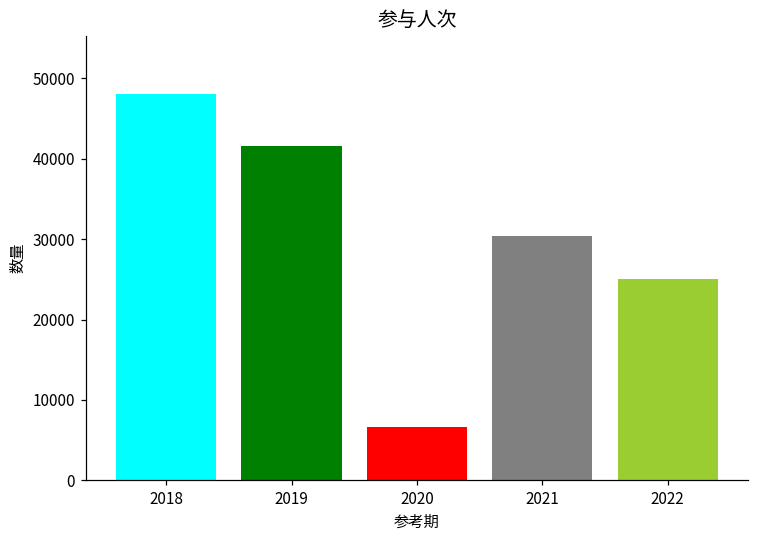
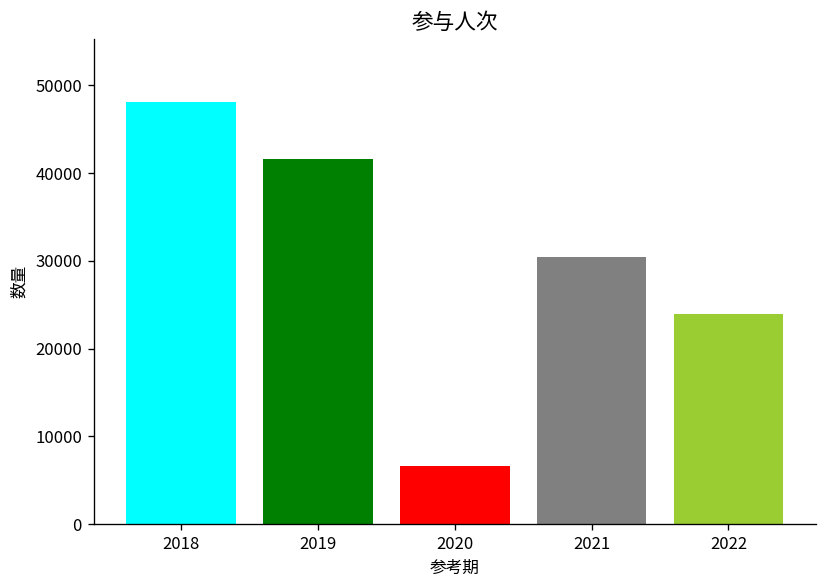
  {
    "2018": 48000,
    "2019": 42000,
    "2020": 7000,
    "2021": 30000,
-   "2022": 25000
+   "2022": 24000
  }
